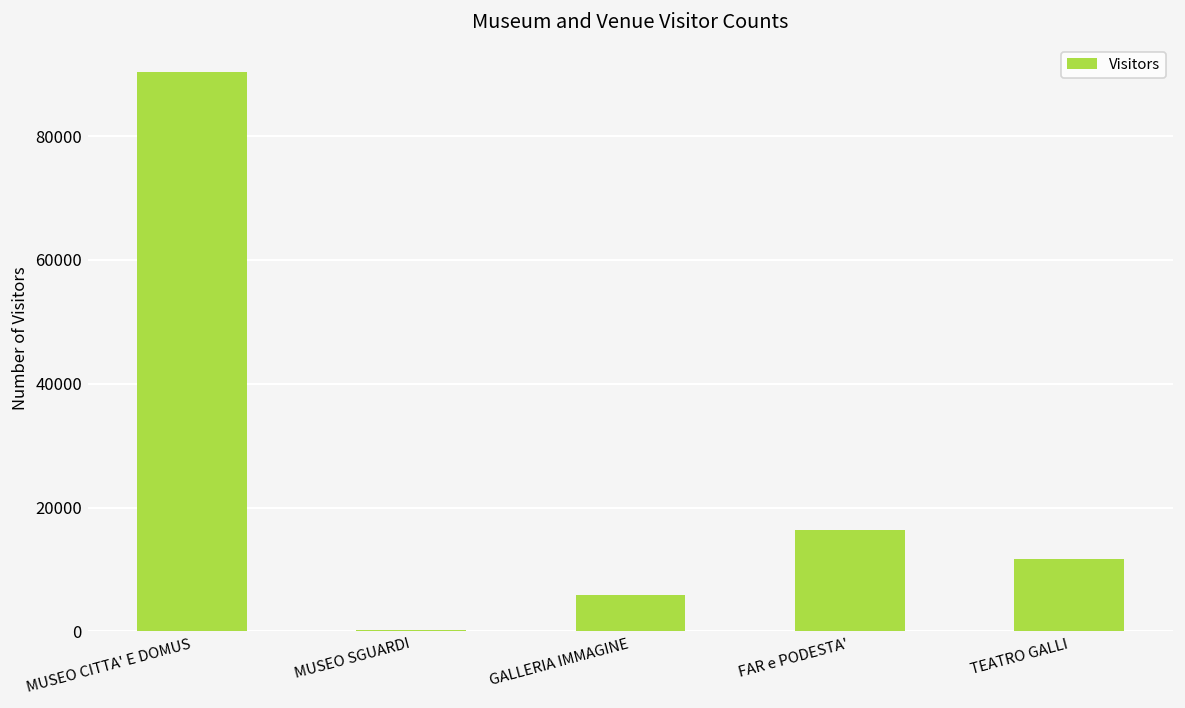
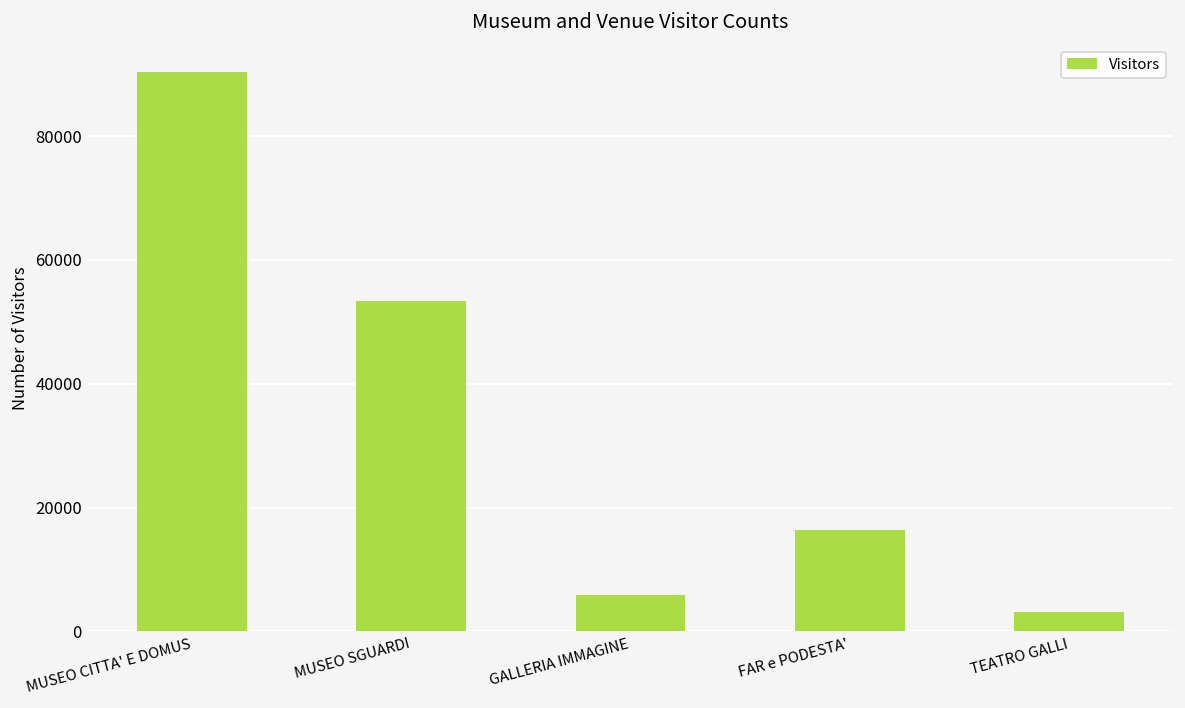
  {
    "MUSEO CITTA' E DOMUS": 90000,
-   "MUSEO SGUARDI": 0,
+   "MUSEO SGUARDI": 53000,
    "GALLERIA IMMAGINE": 6000,
    "FAR e PODESTA'": 16000,
-   "TEATRO GALLI": 12000
+   "TEATRO GALLI": 3000
  }
